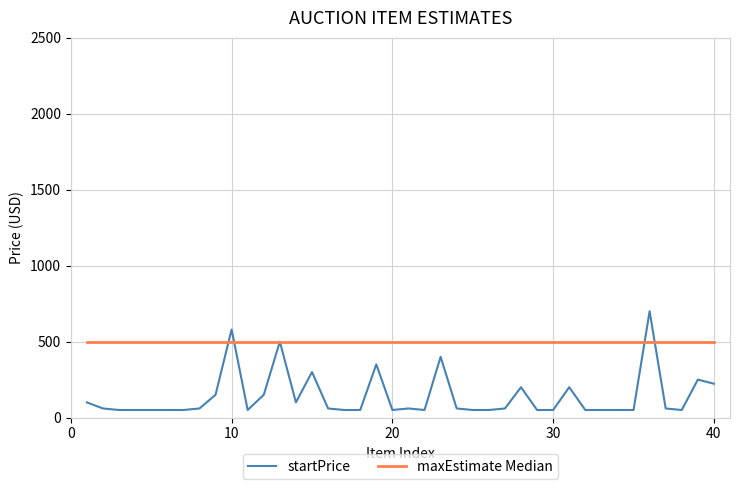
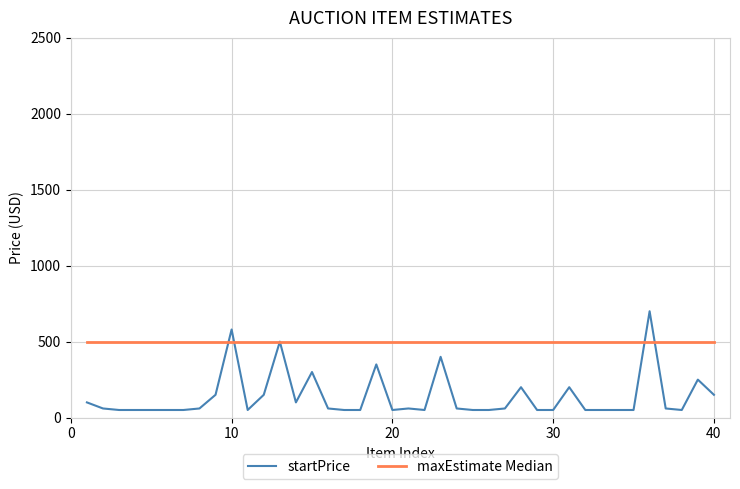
  {
    "startPrice": {
      "10": 580,
      "20": 50,
      "30": 50,
-     "40": 220
+     "40": 150
    },
    "maxEstimate Median": {
      "10": 500,
      "20": 500,
      "30": 500,
      "40": 500
    }
  }
